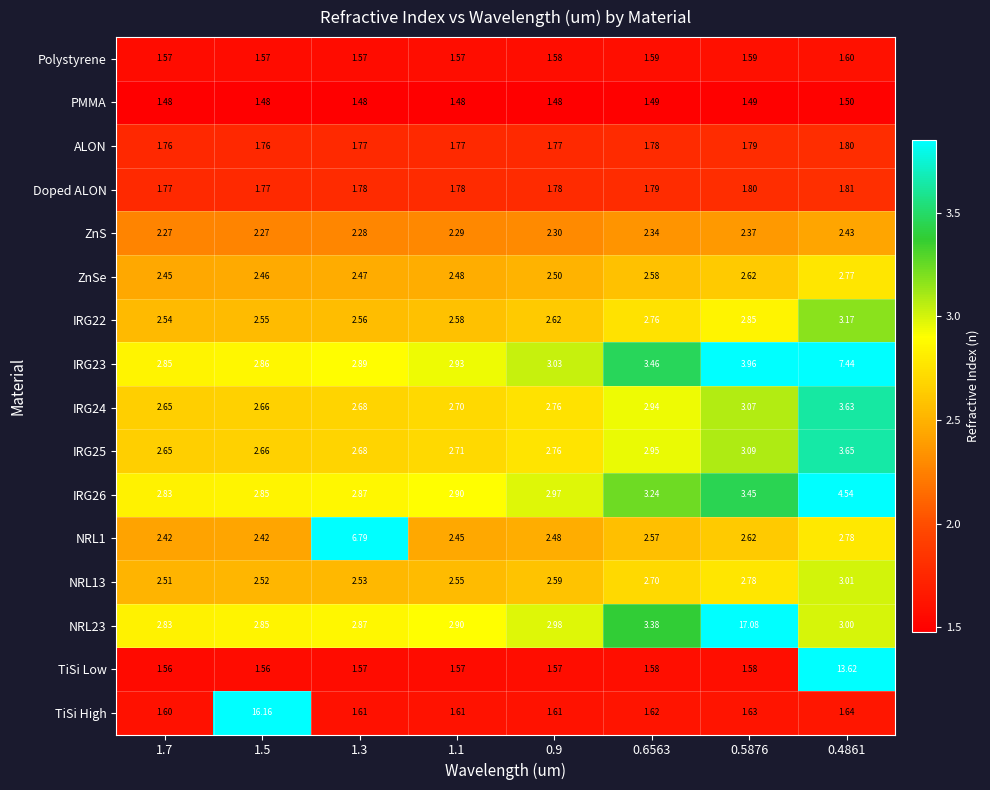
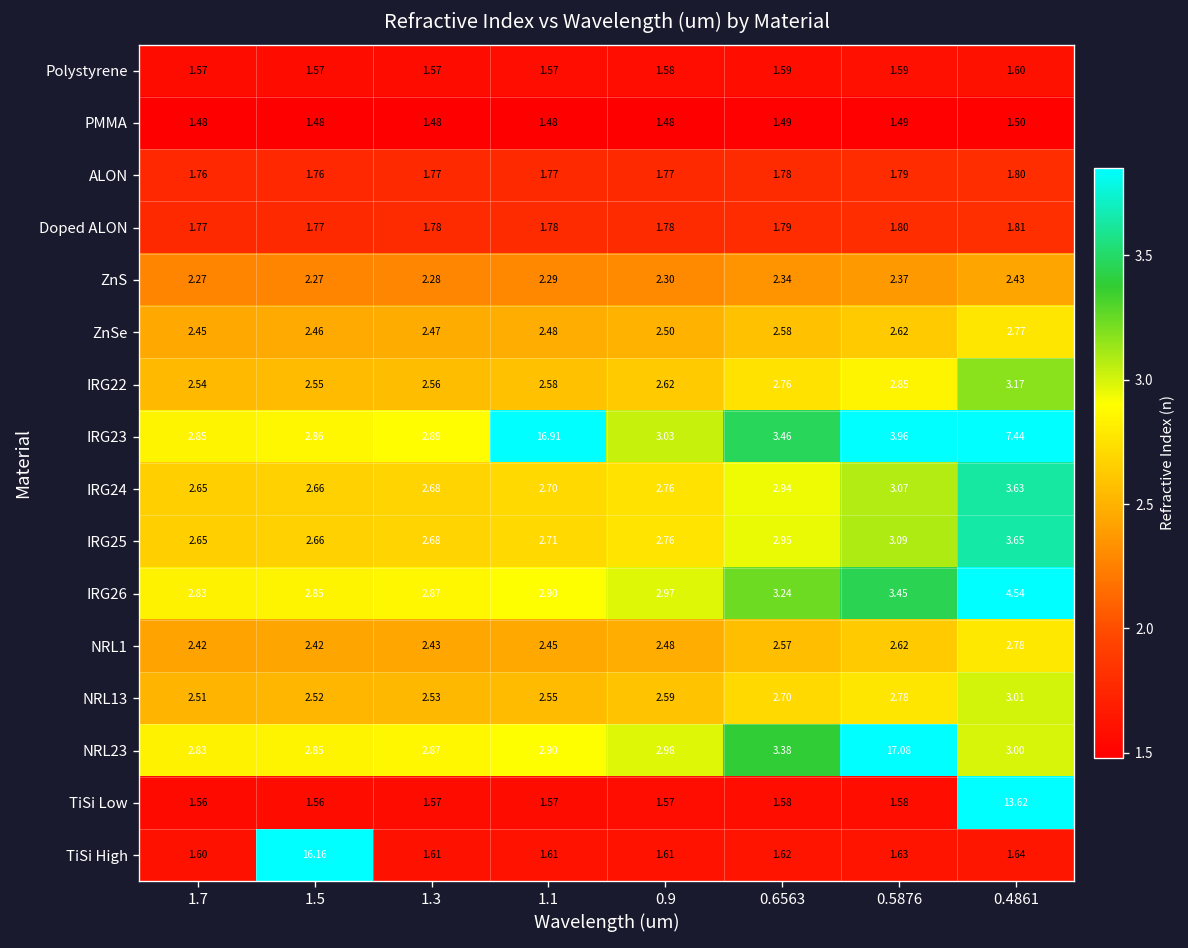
  {
    "Polystyrene": {
      "1.7": 1.57,
      "1.5": 1.57,
      "1.3": 1.57,
      "1.1": 1.57,
      "0.9": 1.58,
      "0.6563": 1.59,
      "0.5876": 1.59,
      "0.4861": 1.60
    },
    "PMMA": {
      "1.7": 1.48,
      "1.5": 1.48,
      "1.3": 1.48,
      "1.1": 1.48,
      "0.9": 1.48,
      "0.6563": 1.49,
      "0.5876": 1.49,
      "0.4861": 1.50
    },
    "ALON": {
      "1.7": 1.76,
      "1.5": 1.76,
      "1.3": 1.77,
      "1.1": 1.77,
      "0.9": 1.77,
      "0.6563": 1.78,
      "0.5876": 1.79,
      "0.4861": 1.80
    },
    "Doped ALON": {
      "1.7": 1.77,
      "1.5": 1.77,
      "1.3": 1.78,
      "1.1": 1.78,
      "0.9": 1.78,
      "0.6563": 1.79,
      "0.5876": 1.80,
      "0.4861": 1.81
    },
    "ZnS": {
      "1.7": 2.27,
      "1.5": 2.27,
      "1.3": 2.28,
      "1.1": 2.29,
      "0.9": 2.30,
      "0.6563": 2.34,
      "0.5876": 2.37,
      "0.4861": 2.43
    },
    "ZnSe": {
      "1.7": 2.45,
      "1.5": 2.46,
      "1.3": 2.47,
      "1.1": 2.48,
      "0.9": 2.50,
      "0.6563": 2.58,
      "0.5876": 2.62,
      "0.4861": 2.77
    },
    "IRG22": {
      "1.7": 2.54,
      "1.5": 2.55,
      "1.3": 2.56,
      "1.1": 2.58,
      "0.9": 2.62,
      "0.6563": 2.76,
      "0.5876": 2.85,
      "0.4861": 3.17
    },
    "IRG23": {
      "1.7": 2.85,
      "1.5": 2.86,
      "1.3": 2.89,
-     "1.1": 2.93,
+     "1.1": 16.91,
      "0.9": 3.03,
      "0.6563": 3.46,
      "0.5876": 3.96,
      "0.4861": 7.44
    },
    "IRG24": {
      "1.7": 2.65,
      "1.5": 2.66,
      "1.3": 2.68,
      "1.1": 2.70,
      "0.9": 2.76,
      "0.6563": 2.94,
      "0.5876": 3.07,
      "0.4861": 3.63
    },
    "IRG25": {
      "1.7": 2.65,
      "1.5": 2.66,
      "1.3": 2.68,
      "1.1": 2.71,
      "0.9": 2.76,
      "0.6563": 2.95,
      "0.5876": 3.09,
      "0.4861": 3.65
    },
    "IRG26": {
      "1.7": 2.83,
      "1.5": 2.85,
      "1.3": 2.87,
      "1.1": 2.90,
      "0.9": 2.97,
      "0.6563": 3.24,
      "0.5876": 3.45,
      "0.4861": 4.54
    },
    "NRL1": {
      "1.7": 2.42,
      "1.5": 2.42,
-     "1.3": 6.79,
+     "1.3": 2.43,
      "1.1": 2.45,
      "0.9": 2.48,
      "0.6563": 2.57,
      "0.5876": 2.62,
      "0.4861": 2.78
    },
    "NRL13": {
      "1.7": 2.51,
      "1.5": 2.52,
      "1.3": 2.53,
      "1.1": 2.55,
      "0.9": 2.59,
      "0.6563": 2.70,
      "0.5876": 2.78,
      "0.4861": 3.01
    },
    "NRL23": {
      "1.7": 2.83,
      "1.5": 2.85,
      "1.3": 2.87,
      "1.1": 2.90,
      "0.9": 2.98,
      "0.6563": 3.38,
      "0.5876": 17.08,
      "0.4861": 3.00
    },
    "TiSi Low": {
      "1.7": 1.56,
      "1.5": 1.56,
      "1.3": 1.57,
      "1.1": 1.57,
      "0.9": 1.57,
      "0.6563": 1.58,
      "0.5876": 1.58,
      "0.4861": 13.62
    },
    "TiSi High": {
      "1.7": 1.60,
      "1.5": 16.16,
      "1.3": 1.61,
      "1.1": 1.61,
      "0.9": 1.61,
      "0.6563": 1.62,
      "0.5876": 1.63,
      "0.4861": 1.64
    }
  }
